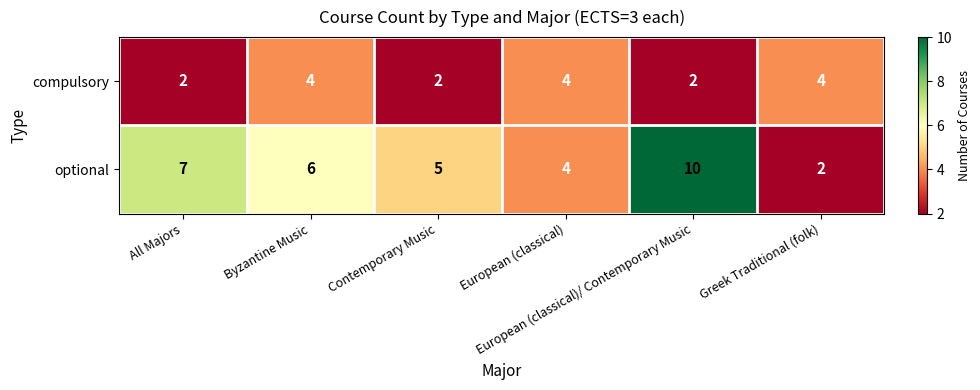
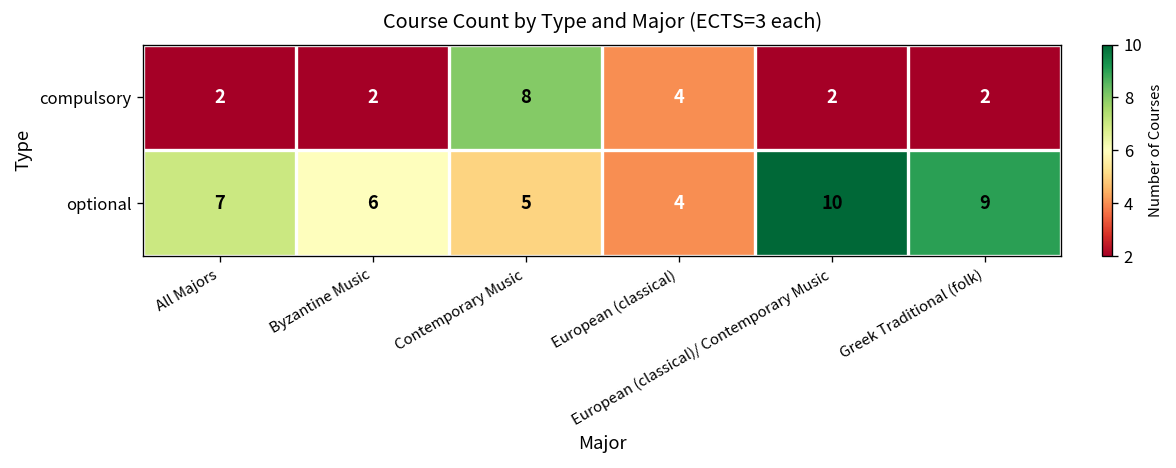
  {
    "compulsory": {
      "All Majors": 2,
-     "Byzantine Music": 4,
-     "Contemporary Music": 2,
+     "Byzantine Music": 2,
+     "Contemporary Music": 8,
      "European (classical)": 4,
      "European (classical)/ Contemporary Music": 2,
-     "Greek Traditional (folk)": 4
+     "Greek Traditional (folk)": 2
    },
    "optional": {
      "All Majors": 7,
      "Byzantine Music": 6,
      "Contemporary Music": 5,
      "European (classical)": 4,
      "European (classical)/ Contemporary Music": 10,
-     "Greek Traditional (folk)": 2
+     "Greek Traditional (folk)": 9
    }
  }
